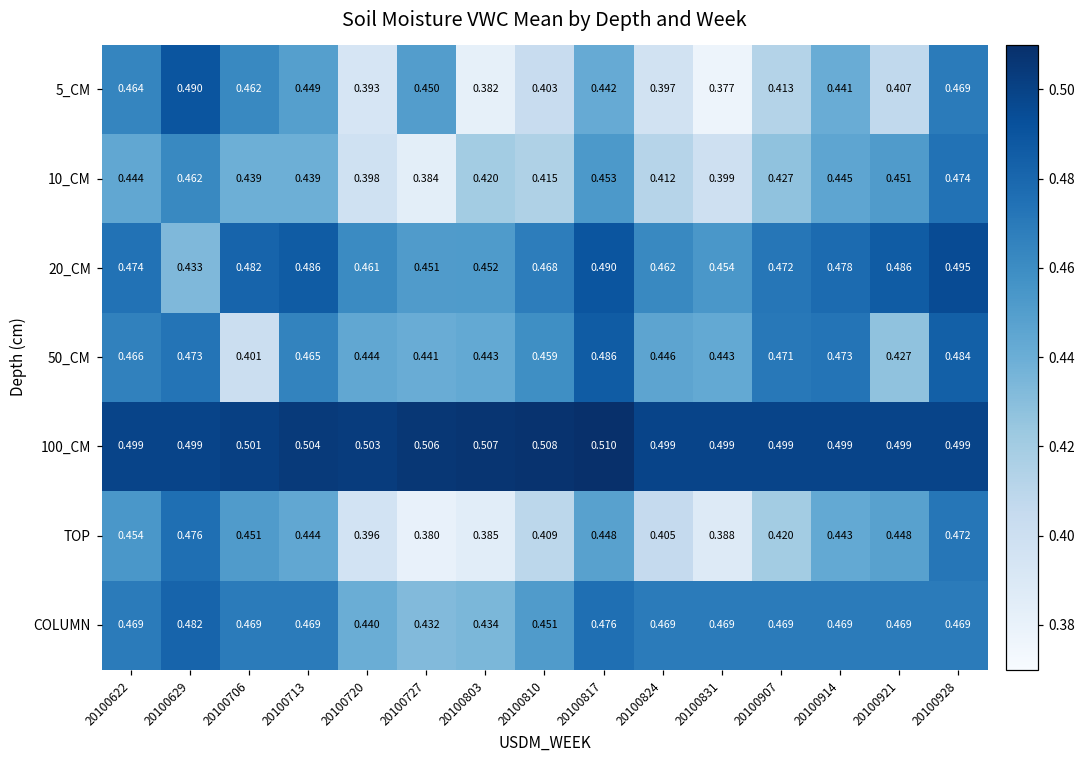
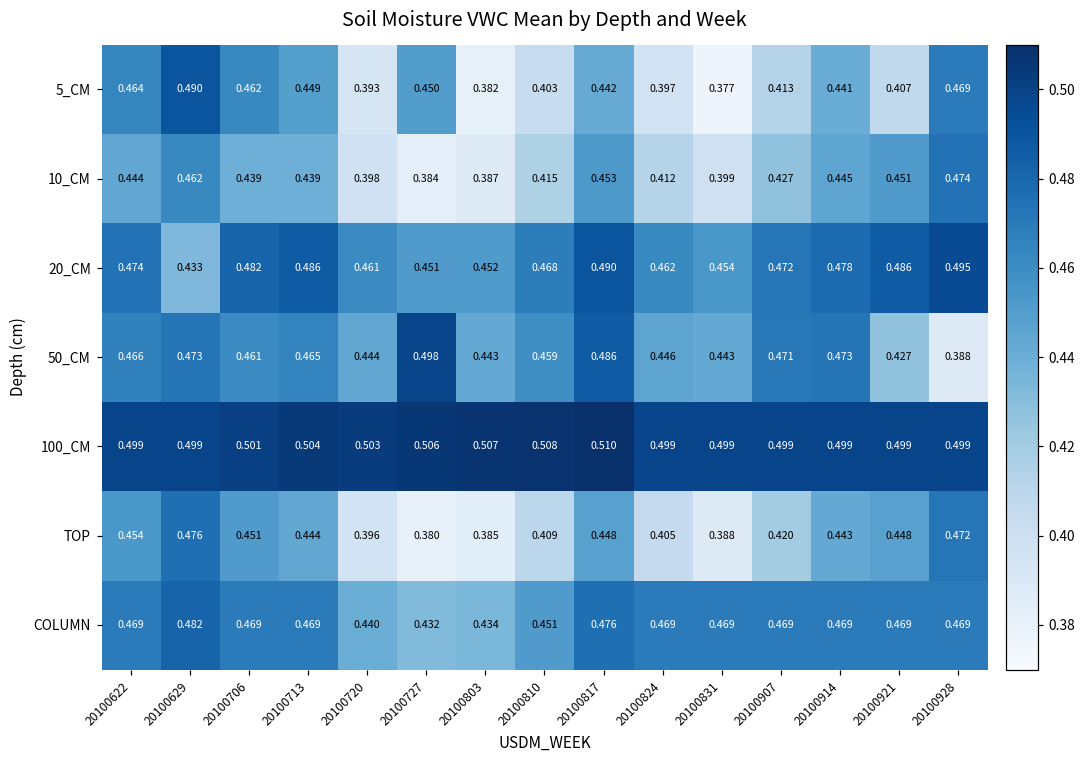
  {
    "5_CM": {
      "20100622": 0.464,
      "20100629": 0.490,
      "20100706": 0.462,
      "20100713": 0.449,
      "20100720": 0.393,
      "20100727": 0.450,
      "20100803": 0.382,
      "20100810": 0.403,
      "20100817": 0.442,
      "20100824": 0.397,
      "20100831": 0.377,
      "20100907": 0.413,
      "20100914": 0.441,
      "20100921": 0.407,
      "20100928": 0.469
    },
    "10_CM": {
      "20100622": 0.444,
      "20100629": 0.462,
      "20100706": 0.439,
      "20100713": 0.439,
      "20100720": 0.398,
      "20100727": 0.384,
-     "20100803": 0.420,
+     "20100803": 0.387,
      "20100810": 0.415,
      "20100817": 0.453,
      "20100824": 0.412,
      "20100831": 0.399,
      "20100907": 0.427,
      "20100914": 0.445,
      "20100921": 0.451,
      "20100928": 0.474
    },
    "20_CM": {
      "20100622": 0.474,
      "20100629": 0.433,
      "20100706": 0.482,
      "20100713": 0.486,
      "20100720": 0.461,
      "20100727": 0.451,
      "20100803": 0.452,
      "20100810": 0.468,
      "20100817": 0.490,
      "20100824": 0.462,
      "20100831": 0.454,
      "20100907": 0.472,
      "20100914": 0.478,
      "20100921": 0.486,
      "20100928": 0.495
    },
    "50_CM": {
      "20100622": 0.466,
      "20100629": 0.473,
-     "20100706": 0.401,
+     "20100706": 0.461,
      "20100713": 0.465,
      "20100720": 0.444,
-     "20100727": 0.441,
+     "20100727": 0.498,
      "20100803": 0.443,
      "20100810": 0.459,
      "20100817": 0.486,
      "20100824": 0.446,
      "20100831": 0.443,
      "20100907": 0.471,
      "20100914": 0.473,
      "20100921": 0.427,
-     "20100928": 0.484
+     "20100928": 0.388
    },
    "100_CM": {
      "20100622": 0.499,
      "20100629": 0.499,
      "20100706": 0.501,
      "20100713": 0.504,
      "20100720": 0.503,
      "20100727": 0.506,
      "20100803": 0.507,
      "20100810": 0.508,
      "20100817": 0.510,
      "20100824": 0.499,
      "20100831": 0.499,
      "20100907": 0.499,
      "20100914": 0.499,
      "20100921": 0.499,
      "20100928": 0.499
    },
    "TOP": {
      "20100622": 0.454,
      "20100629": 0.476,
      "20100706": 0.451,
      "20100713": 0.444,
      "20100720": 0.396,
      "20100727": 0.380,
      "20100803": 0.385,
      "20100810": 0.409,
      "20100817": 0.448,
      "20100824": 0.405,
      "20100831": 0.388,
      "20100907": 0.420,
      "20100914": 0.443,
      "20100921": 0.448,
      "20100928": 0.472
    },
    "COLUMN": {
      "20100622": 0.469,
      "20100629": 0.482,
      "20100706": 0.469,
      "20100713": 0.469,
      "20100720": 0.440,
      "20100727": 0.432,
      "20100803": 0.434,
      "20100810": 0.451,
      "20100817": 0.476,
      "20100824": 0.469,
      "20100831": 0.469,
      "20100907": 0.469,
      "20100914": 0.469,
      "20100921": 0.469,
      "20100928": 0.469
    }
  }
